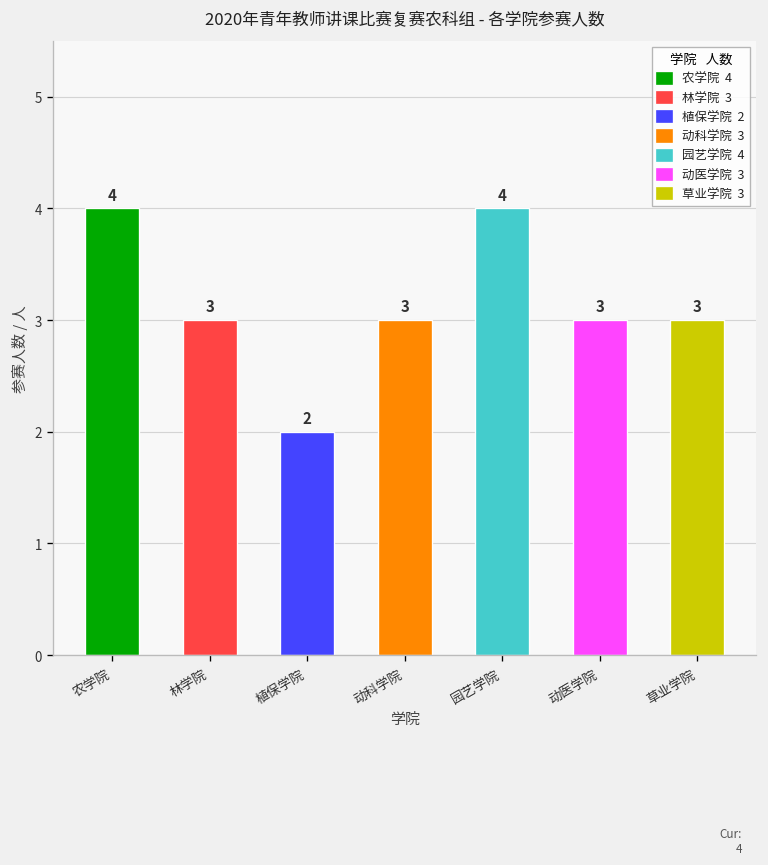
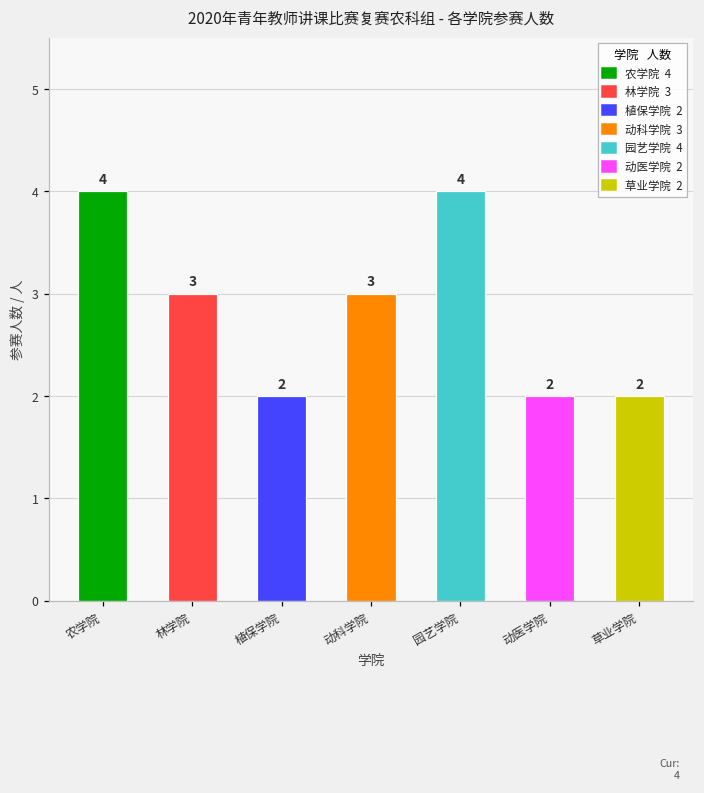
  {
    "农学院": 4,
    "林学院": 3,
    "植保学院": 2,
    "动科学院": 3,
    "园艺学院": 4,
-   "动医学院": 3,
-   "草业学院": 3
+   "动医学院": 2,
+   "草业学院": 2
  }
